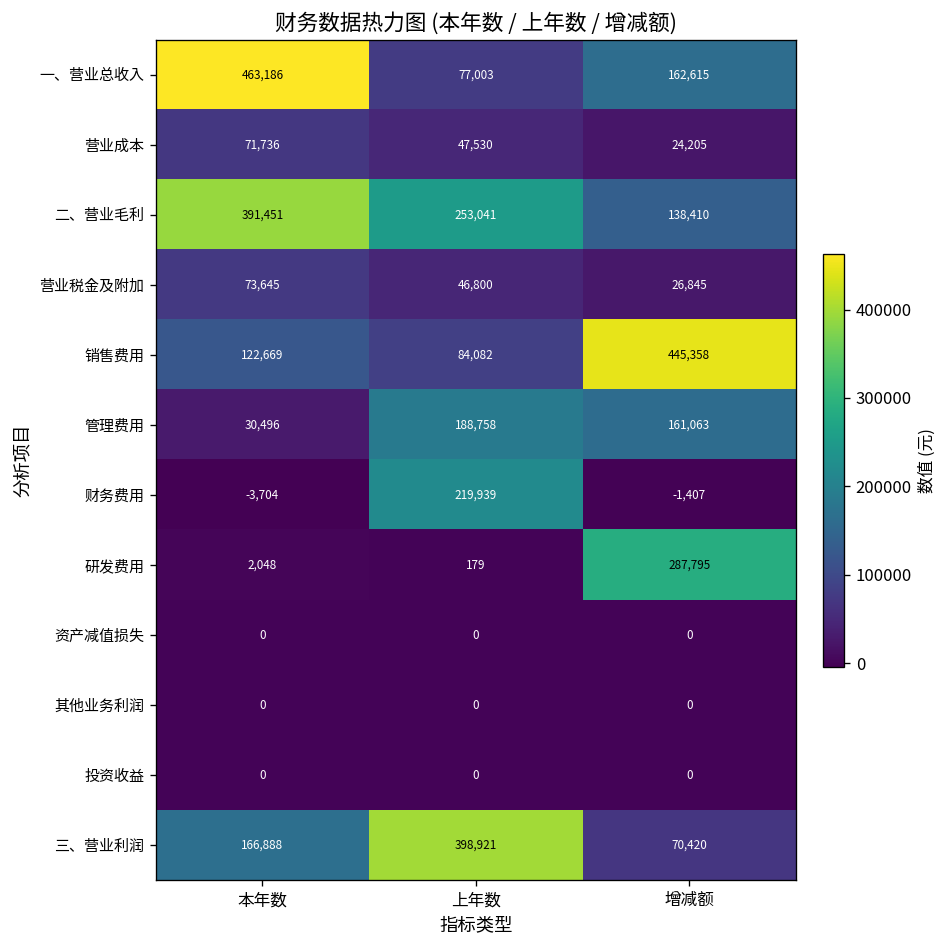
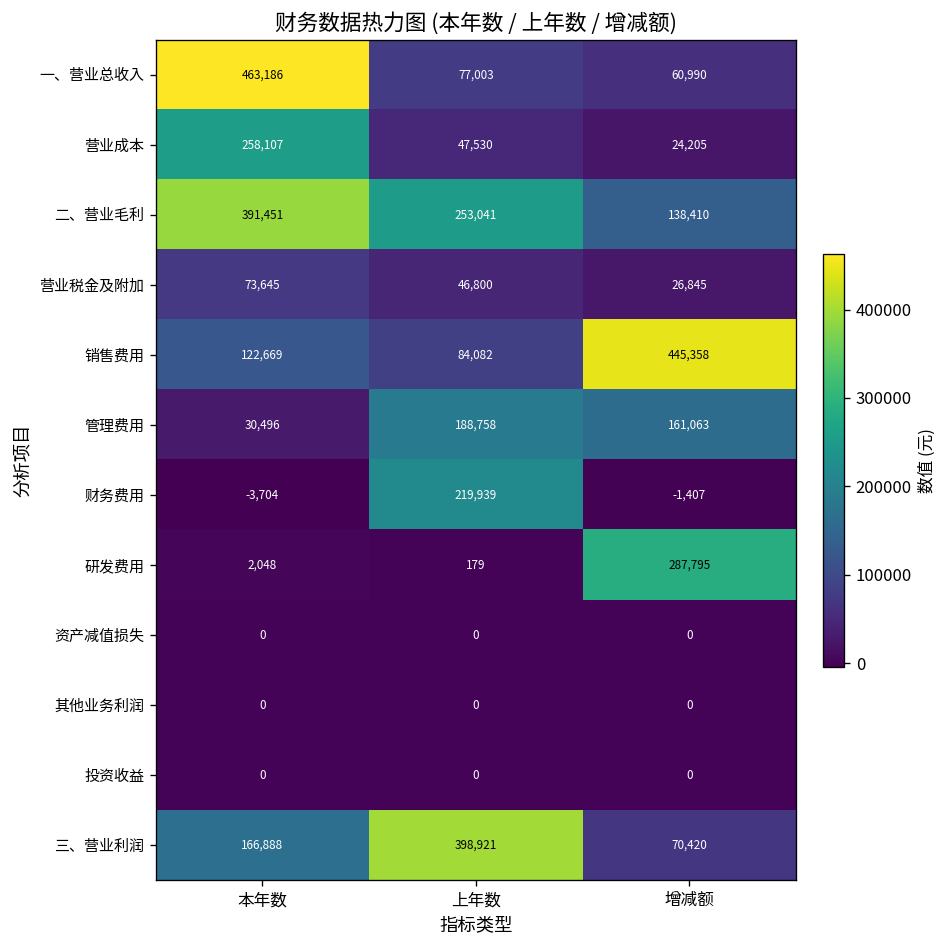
  {
    "一、营业总收入": {
      "本年数": "463,186",
      "上年数": "77,003",
-     "增减额": "162,615"
+     "增减额": "60,990"
    },
    "营业成本": {
-     "本年数": "71,736",
+     "本年数": "258,107",
      "上年数": "47,530",
      "增减额": "24,205"
    },
    "二、营业毛利": {
      "本年数": "391,451",
      "上年数": "253,041",
      "增减额": "138,410"
    },
    "营业税金及附加": {
      "本年数": "73,645",
      "上年数": "46,800",
      "增减额": "26,845"
    },
    "销售费用": {
      "本年数": "122,669",
      "上年数": "84,082",
      "增减额": "445,358"
    },
    "管理费用": {
      "本年数": "30,496",
      "上年数": "188,758",
      "增减额": "161,063"
    },
    "财务费用": {
      "本年数": "-3,704",
      "上年数": "219,939",
      "增减额": "-1,407"
    },
    "研发费用": {
      "本年数": "2,048",
      "上年数": "179",
      "增减额": "287,795"
    },
    "资产减值损失": {
      "本年数": "0",
      "上年数": "0",
      "增减额": "0"
    },
    "其他业务利润": {
      "本年数": "0",
      "上年数": "0",
      "增减额": "0"
    },
    "投资收益": {
      "本年数": "0",
      "上年数": "0",
      "增减额": "0"
    },
    "三、营业利润": {
      "本年数": "166,888",
      "上年数": "398,921",
      "增减额": "70,420"
    }
  }
